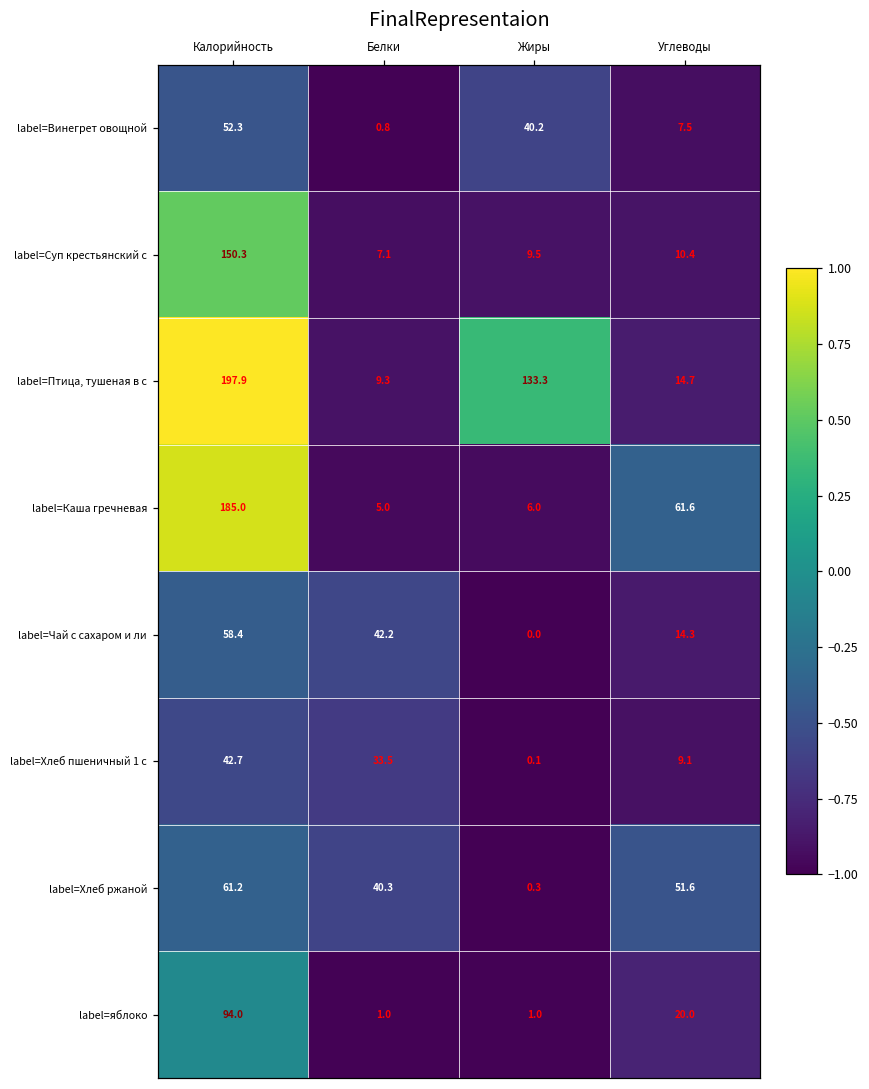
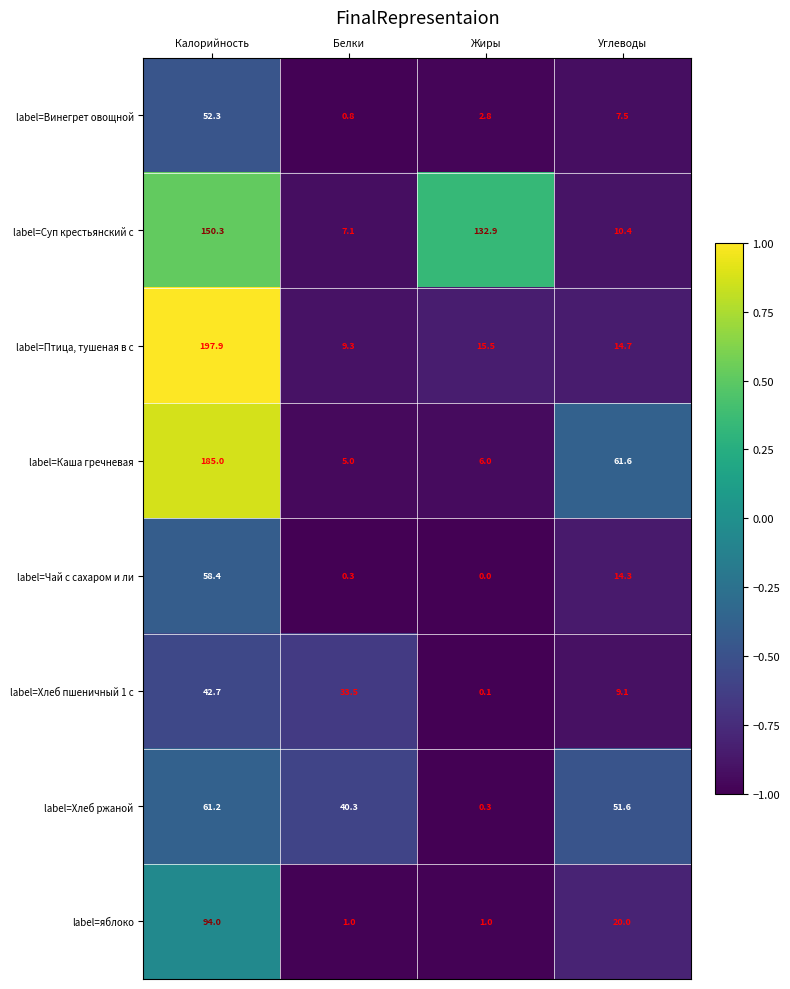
  {
    "label=Винегрет овощной": {
      "Калорийность": 52.3,
      "Белки": 0.8,
-     "Жиры": 40.2,
+     "Жиры": 2.8,
      "Углеводы": 7.5
    },
    "label=Суп крестьянский с": {
      "Калорийность": 150.3,
      "Белки": 7.1,
-     "Жиры": 9.5,
+     "Жиры": 132.9,
      "Углеводы": 10.4
    },
    "label=Птица, тушеная в с": {
      "Калорийность": 197.9,
      "Белки": 9.3,
-     "Жиры": 133.3,
+     "Жиры": 15.5,
      "Углеводы": 14.7
    },
    "label=Каша гречневая": {
      "Калорийность": 185.0,
      "Белки": 5.0,
      "Жиры": 6.0,
      "Углеводы": 61.6
    },
    "label=Чай с сахаром и ли": {
      "Калорийность": 58.4,
-     "Белки": 42.2,
+     "Белки": 0.3,
      "Жиры": 0.0,
      "Углеводы": 14.3
    },
    "label=Хлеб пшеничный 1 с": {
      "Калорийность": 42.7,
      "Белки": 33.5,
      "Жиры": 0.1,
      "Углеводы": 9.1
    },
    "label=Хлеб ржаной": {
      "Калорийность": 61.2,
      "Белки": 40.3,
      "Жиры": 0.3,
      "Углеводы": 51.6
    },
    "label=яблоко": {
      "Калорийность": 94.0,
      "Белки": 1.0,
      "Жиры": 1.0,
      "Углеводы": 20.0
    }
  }
